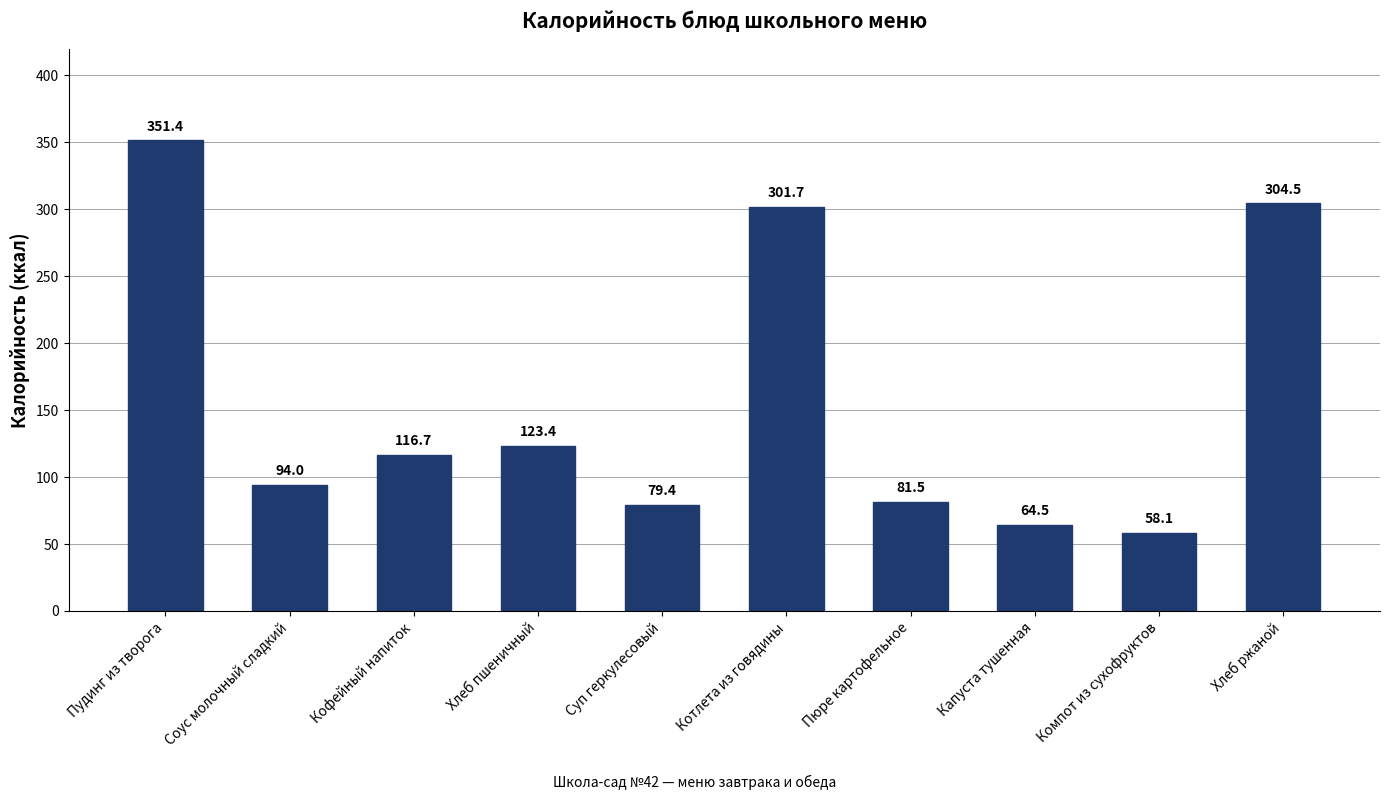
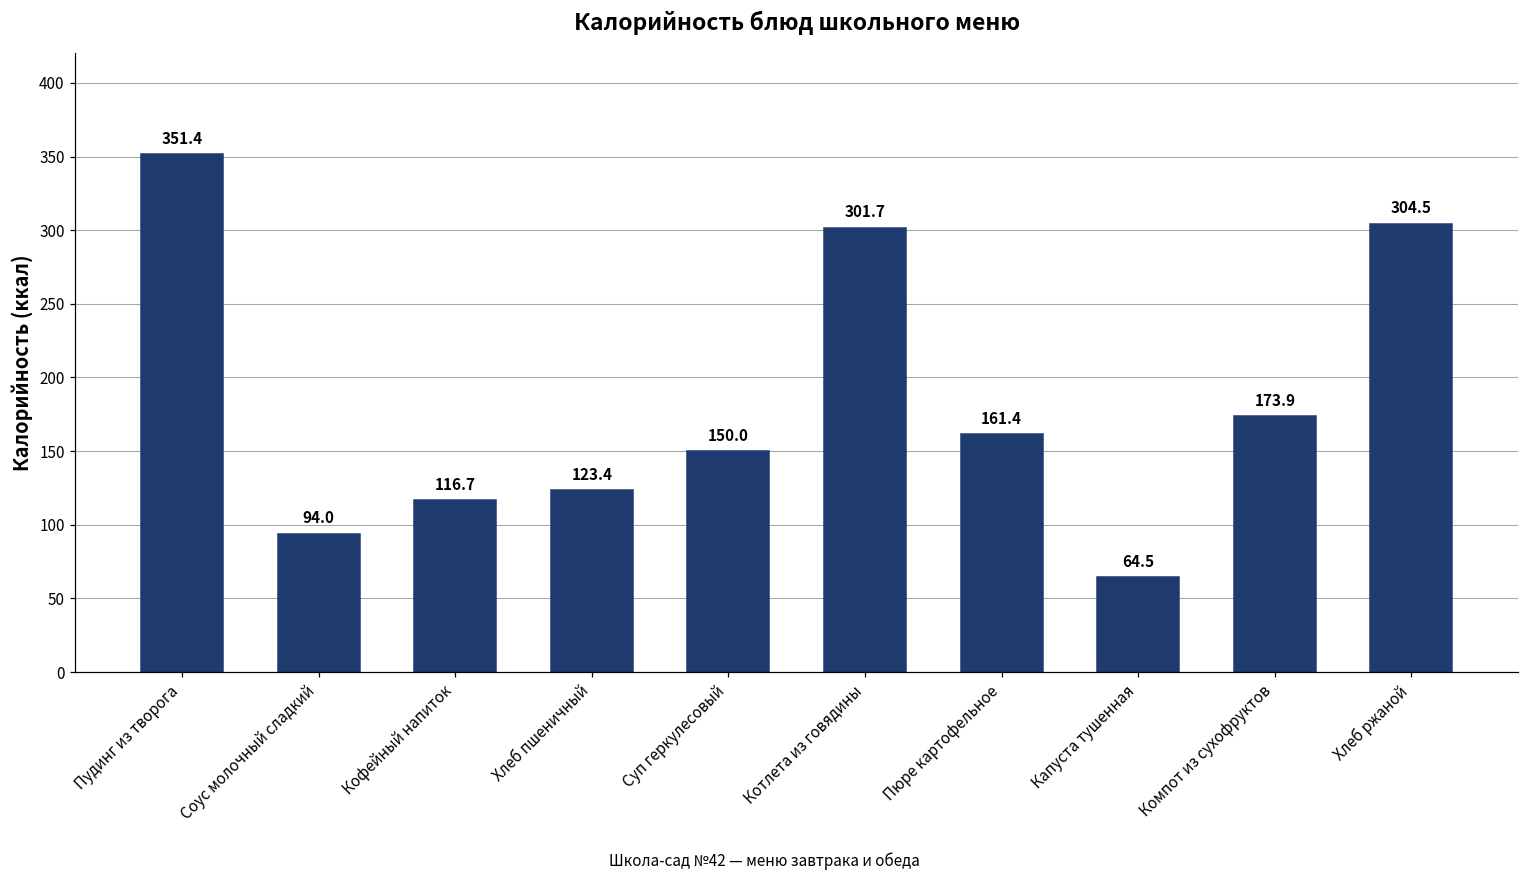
  {
    "Пудинг из творога": 351.4,
    "Соус молочный сладкий": 94.0,
    "Кофейный напиток": 116.7,
    "Хлеб пшеничный": 123.4,
-   "Суп геркулесовый": 79.4,
+   "Суп геркулесовый": 150.0,
    "Котлета из говядины": 301.7,
-   "Пюре картофельное": 81.5,
+   "Пюре картофельное": 161.4,
    "Капуста тушенная": 64.5,
-   "Компот из сухофруктов": 58.1,
+   "Компот из сухофруктов": 173.9,
    "Хлеб ржаной": 304.5
  }
